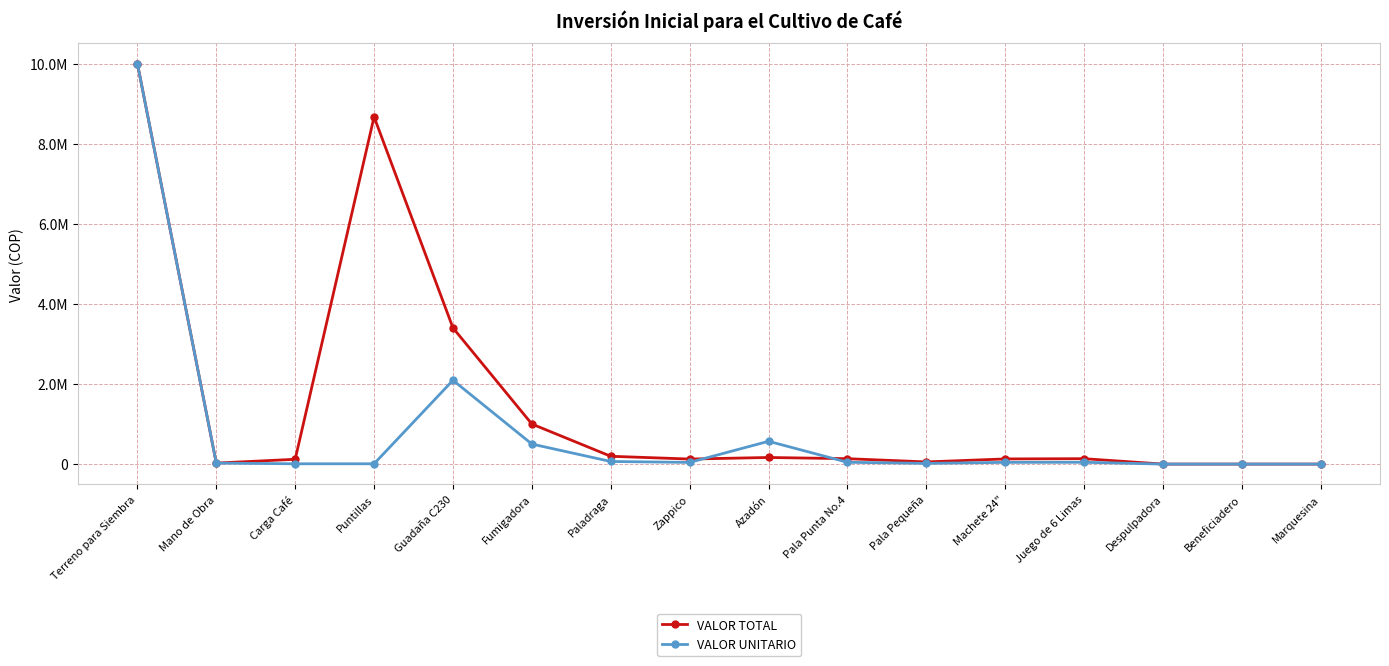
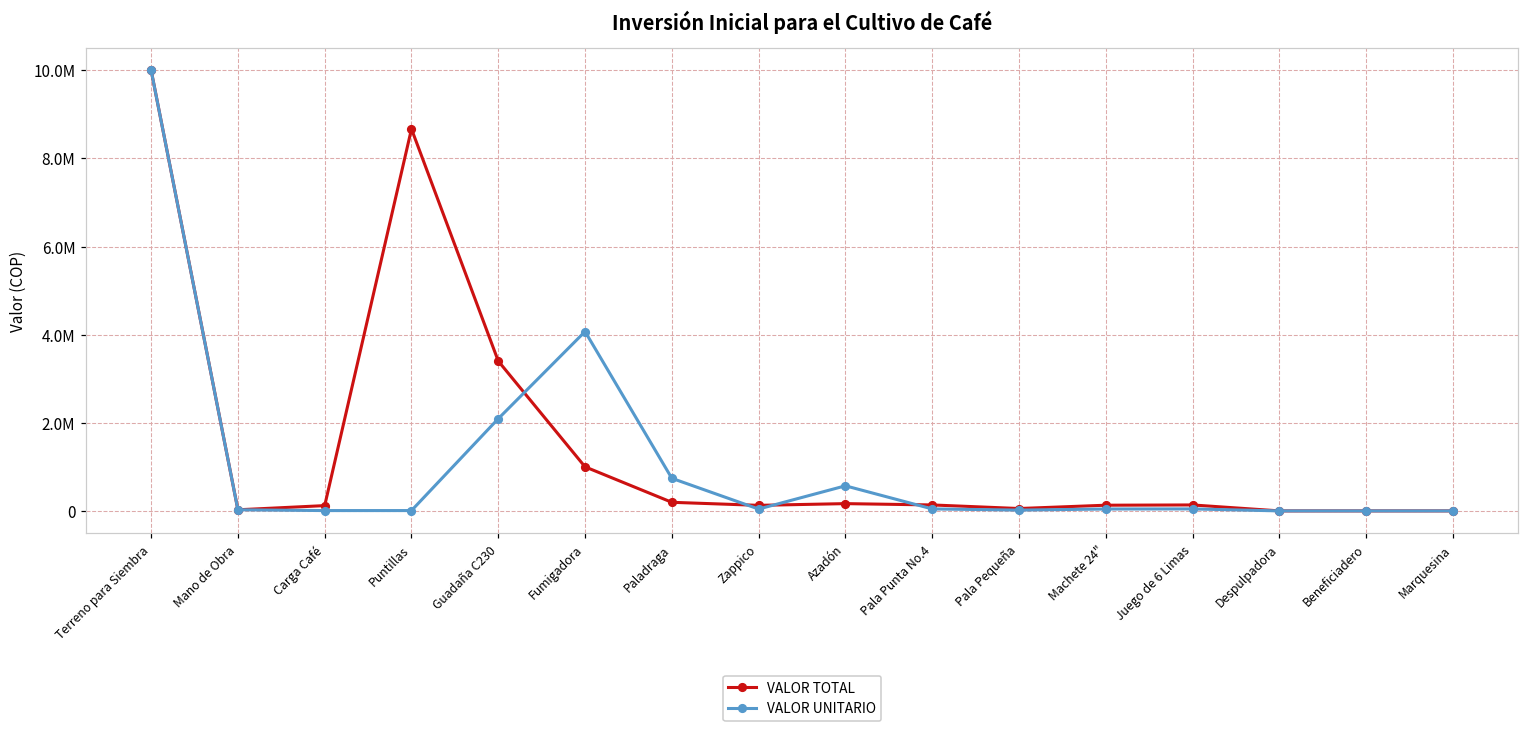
  {
    "VALOR TOTAL": {
      "Carga Café": 100000,
      "Puntillas": 8700000,
      "Guadaña C230": 3400000,
      "Fumigadora": 1000000,
      "Paladraga": 200000,
      "Zappico": 100000,
      "Azadón": 200000,
      "Pala Punta No.4": 100000,
      "Machete 24\"": 100000,
      "Juego de 6 Limas": 100000
    },
    "VALOR UNITARIO": {
      "Carga Café": 0,
      "Puntillas": 0,
      "Guadaña C230": 2100000,
-     "Fumigadora": 500000,
-     "Paladraga": 100000,
+     "Fumigadora": 4100000,
+     "Paladraga": 700000,
      "Zappico": 0,
      "Azadón": 600000,
      "Pala Punta No.4": 0,
      "Machete 24\"": 0,
      "Juego de 6 Limas": 0
    }
  }
